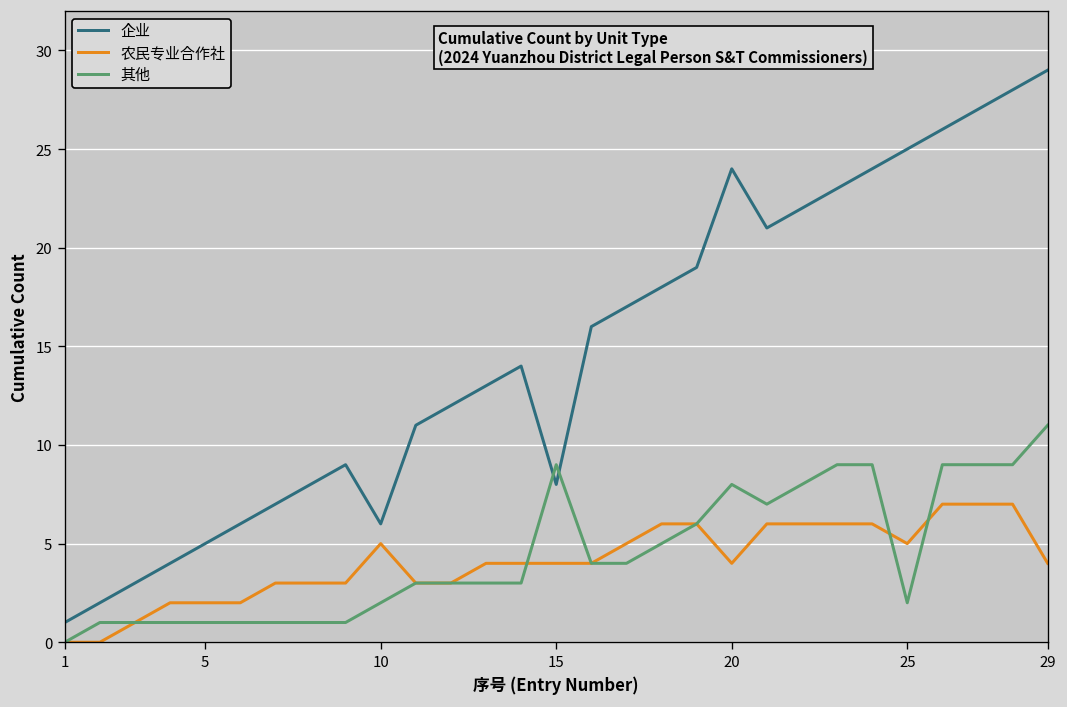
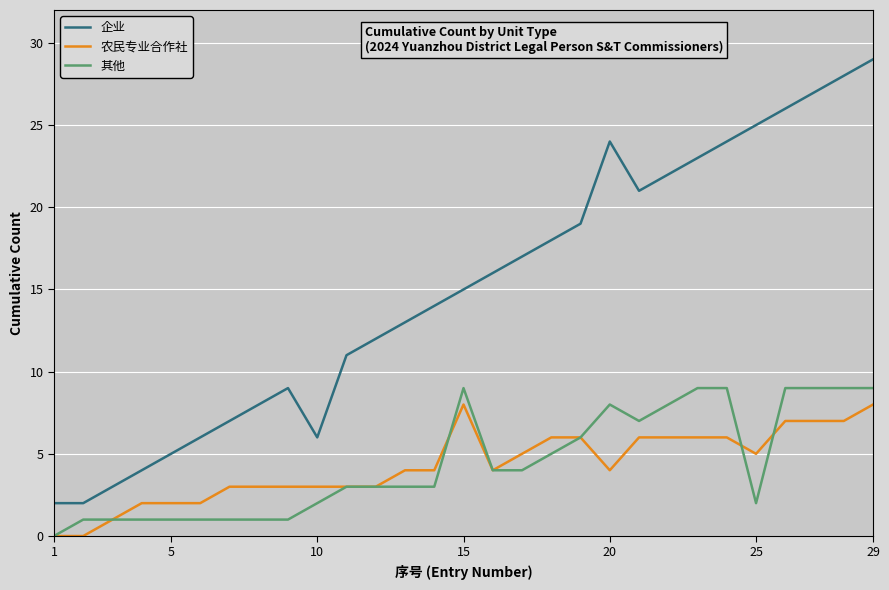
  {
    "企业": {
-     "1": 1,
+     "1": 2,
      "5": 5,
      "10": 6,
-     "15": 8,
+     "15": 15,
      "20": 24,
      "25": 25,
      "29": 29
    },
    "农民专业合作社": {
      "5": 2,
-     "10": 5,
-     "15": 4,
+     "10": 3,
+     "15": 8,
      "20": 4,
      "25": 5,
-     "29": 4
+     "29": 8
    },
    "其他": {
      "5": 1,
      "10": 2,
      "15": 9,
      "20": 8,
      "25": 2,
-     "29": 11
+     "29": 9
    }
  }
